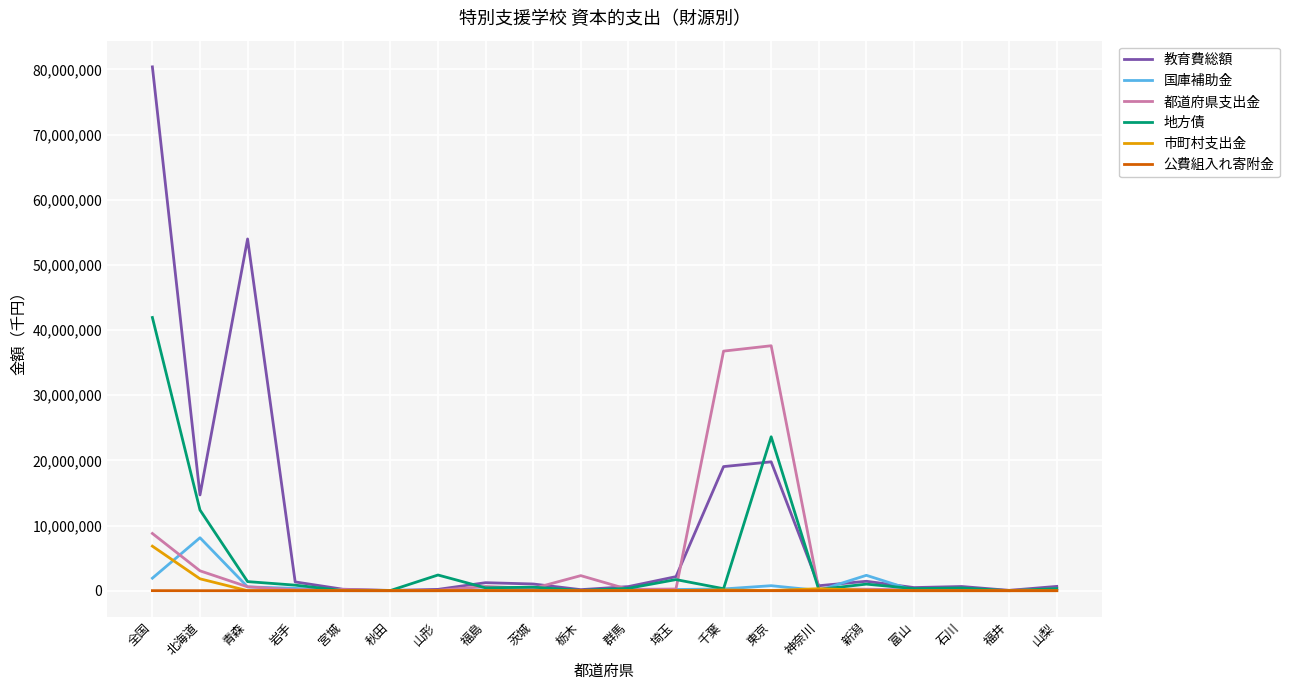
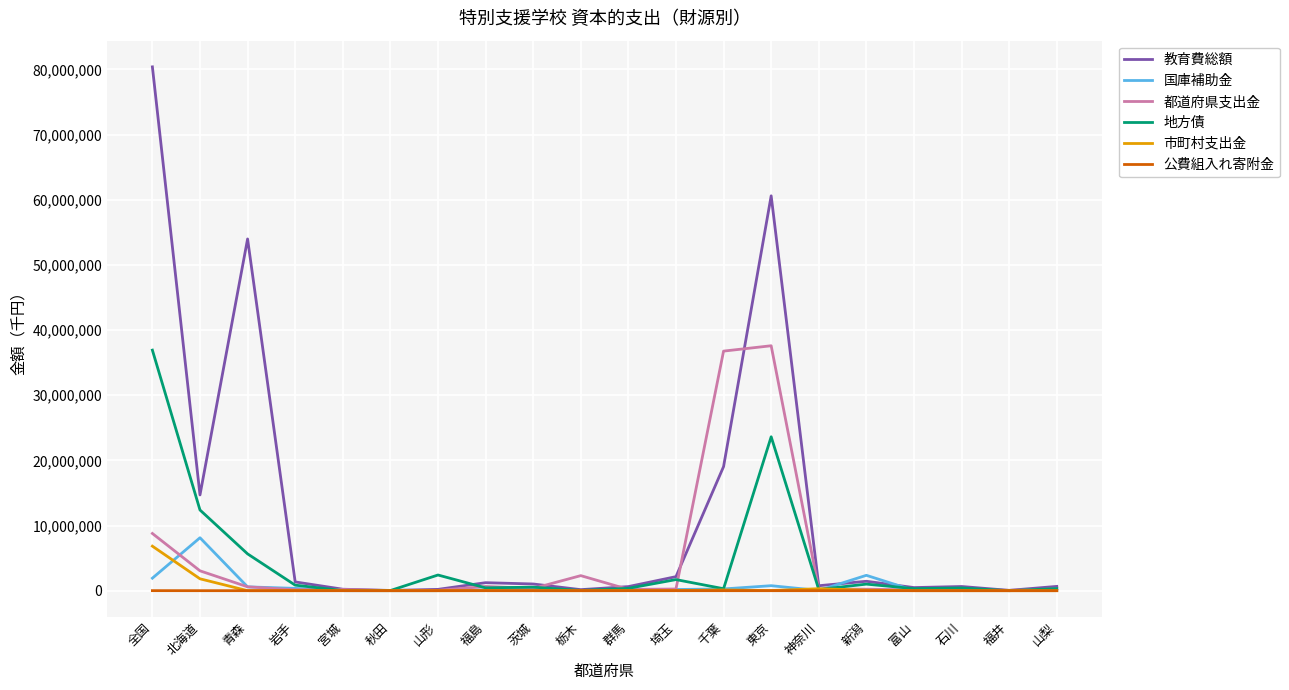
  {
    "教育費総額": {
      "全国": "80,000,000",
      "北海道": "15,000,000",
      "青森": "54,000,000",
      "岩手": "1,000,000",
      "福島": "1,000,000",
      "茨城": "1,000,000",
      "埼玉": "2,000,000",
      "千葉": "19,000,000",
-     "東京": "20,000,000",
+     "東京": "61,000,000",
      "神奈川": "1,000,000",
      "新潟": "1,000,000"
    },
    "国庫補助金": {
      "全国": "2,000,000",
      "北海道": "8,000,000",
      "東京": "1,000,000",
      "新潟": "2,000,000"
    },
    "都道府県支出金": {
      "全国": "9,000,000",
      "北海道": "3,000,000",
      "栃木": "2,000,000",
      "千葉": "37,000,000",
      "東京": "38,000,000"
    },
    "地方債": {
-     "全国": "42,000,000",
+     "全国": "37,000,000",
      "北海道": "12,000,000",
-     "青森": "1,000,000",
+     "青森": "6,000,000",
      "岩手": "1,000,000",
      "山形": "2,000,000",
      "埼玉": "2,000,000",
      "東京": "24,000,000",
      "新潟": "1,000,000"
    },
    "市町村支出金": {
      "全国": "7,000,000",
      "北海道": "2,000,000"
    },
    "公費組入れ寄附金": {
      "全国": "0",
      "北海道": "0"
    }
  }
